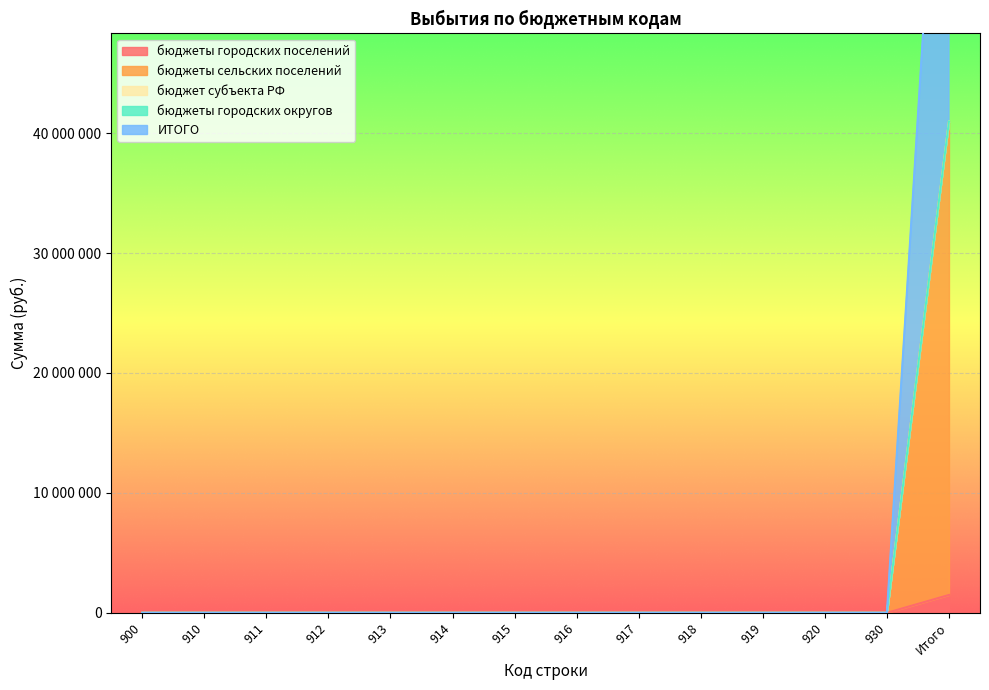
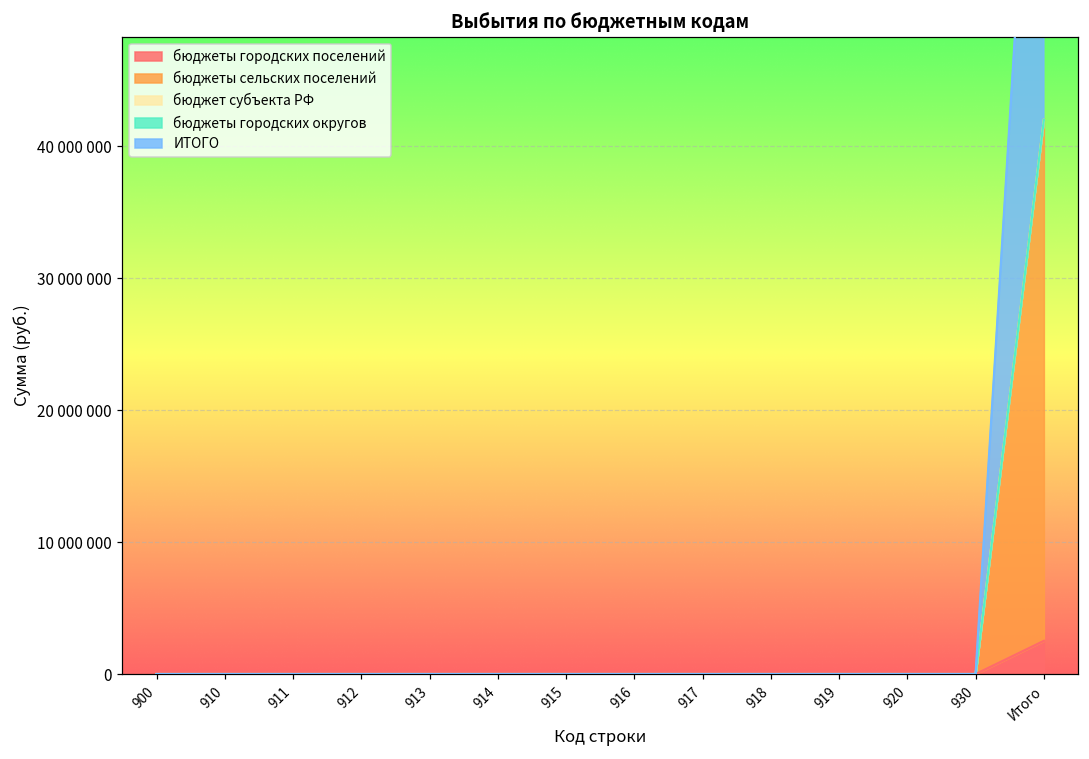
  {
    "бюджеты городских поселений": {
-     "Итого": 1500000
+     "Итого": 2500000
    }
  }
